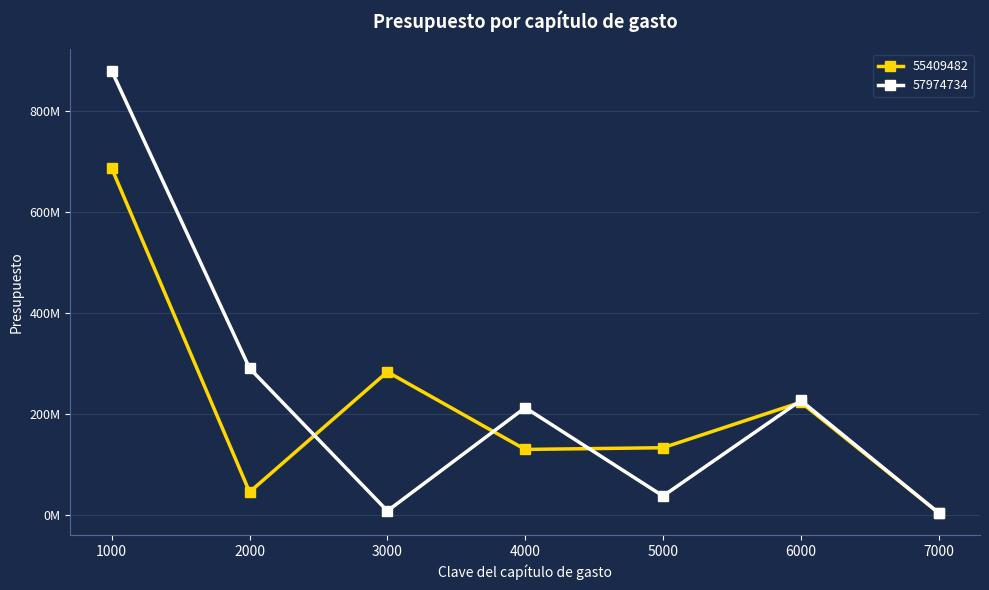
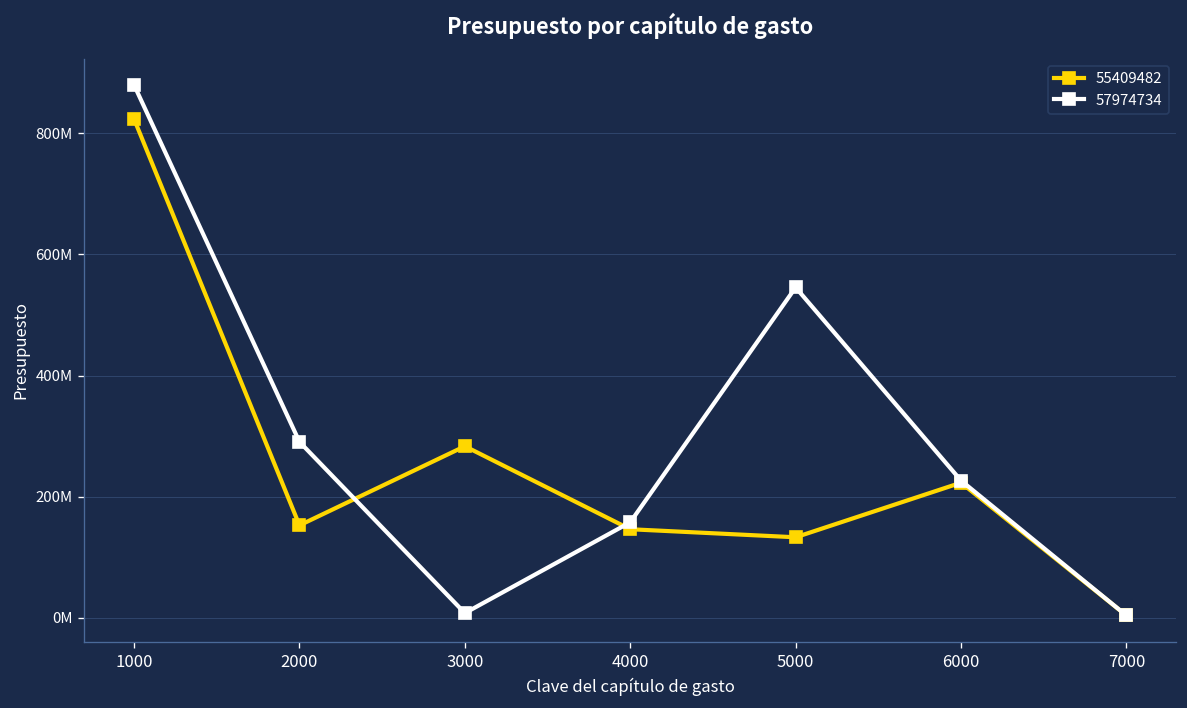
  {
    "55409482": {
-     "1000": 690000000,
-     "2000": 50000000,
+     "1000": 820000000,
+     "2000": 150000000,
      "3000": 280000000,
-     "4000": 130000000,
+     "4000": 150000000,
      "5000": 130000000
    },
    "57974734": {
      "1000": 880000000,
      "2000": 290000000,
      "3000": 10000000,
-     "4000": 210000000,
-     "5000": 40000000
+     "4000": 160000000,
+     "5000": 550000000
    }
  }
